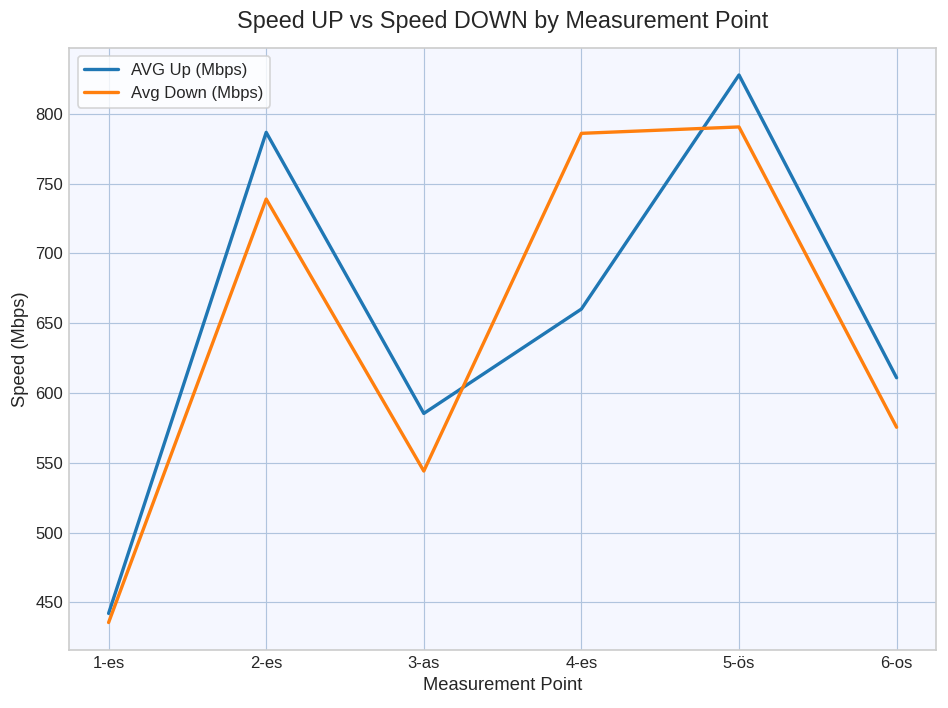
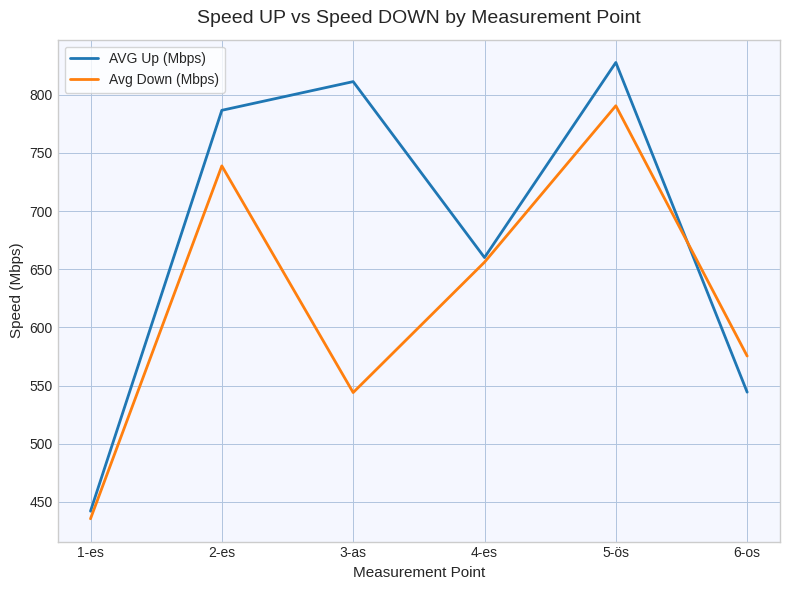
  {
    "AVG Up (Mbps)": {
      "1-es": 442,
      "2-es": 787,
-     "3-as": 585,
+     "3-as": 811,
      "4-es": 660,
      "5-ös": 828,
-     "6-os": 611
+     "6-os": 544
    },
    "Avg Down (Mbps)": {
      "1-es": 436,
      "2-es": 739,
      "3-as": 544,
-     "4-es": 786,
+     "4-es": 656,
      "5-ös": 791,
      "6-os": 575
    }
  }
